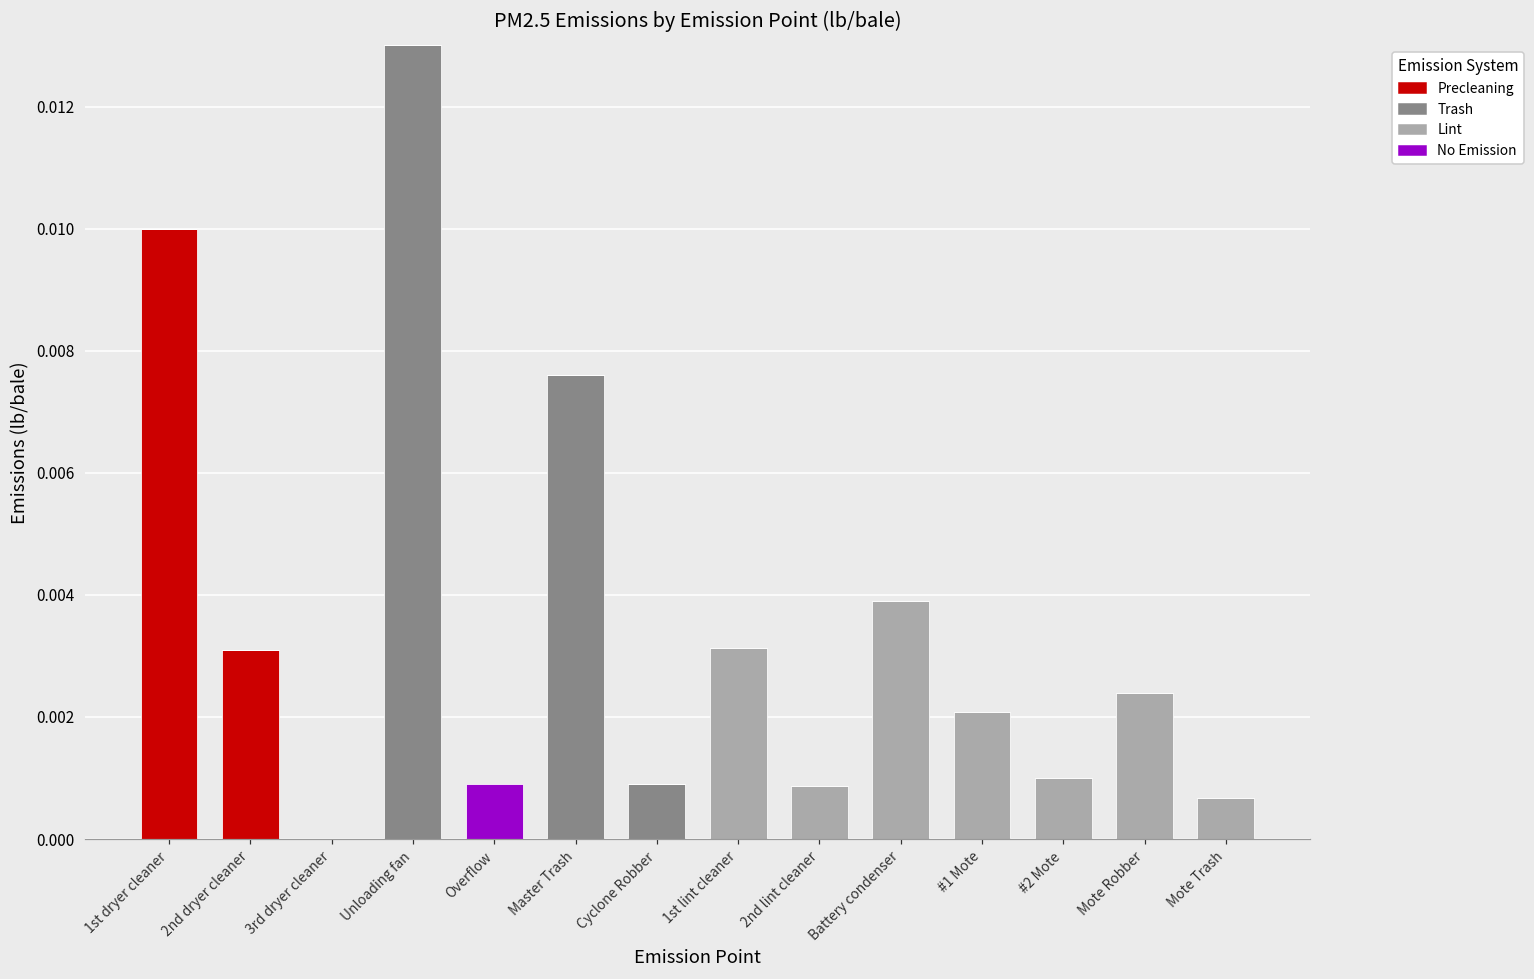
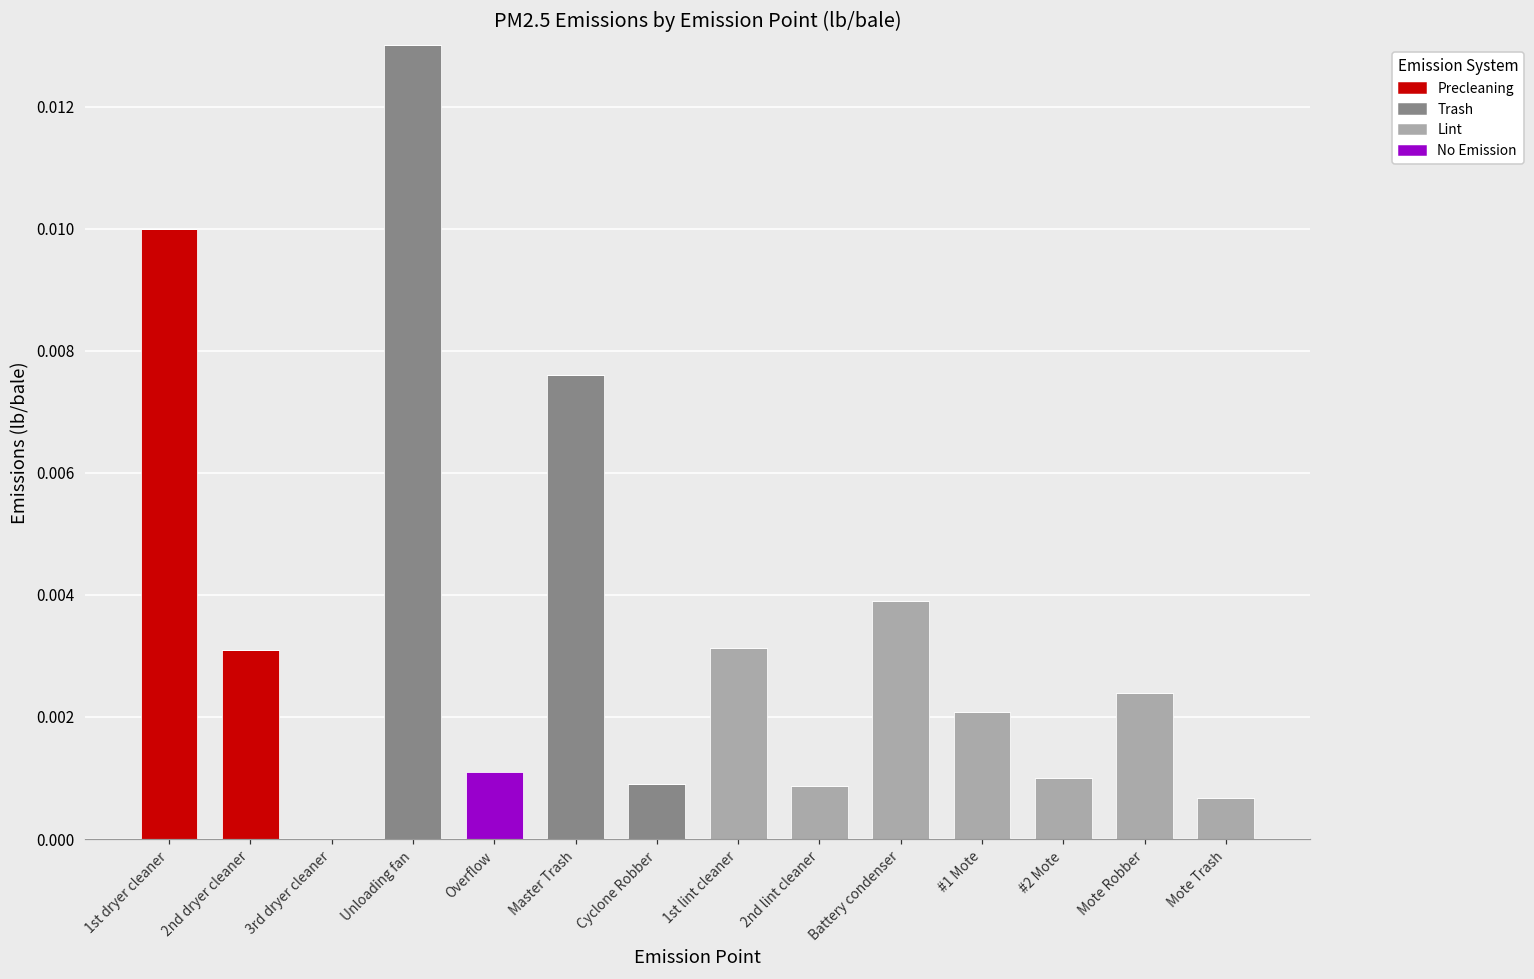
  {
    "Precleaning": {
      "1st dryer cleaner": 0.0100,
      "2nd dryer cleaner": 0.0031,
      "3rd dryer cleaner": 0.0000,
      "Unloading fan": 0.0000,
      "Overflow": 0.0000,
      "Master Trash": 0.0000,
      "Cyclone Robber": 0.0000,
      "1st lint cleaner": 0.0000,
      "2nd lint cleaner": 0.0000,
      "Battery condenser": 0.0000,
      "#1 Mote": 0.0000,
      "#2 Mote": 0.0000,
      "Mote Robber": 0.0000,
      "Mote Trash": 0.0000
    },
    "No Emission": {
-     "Overflow": 0.0009
+     "Overflow": 0.0011
    }
  }
